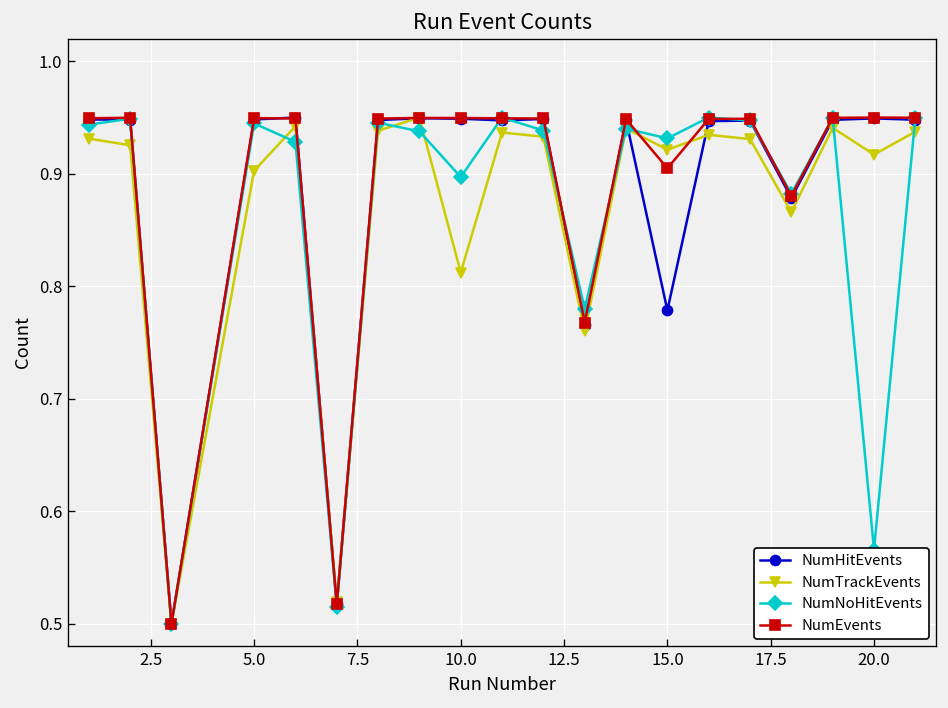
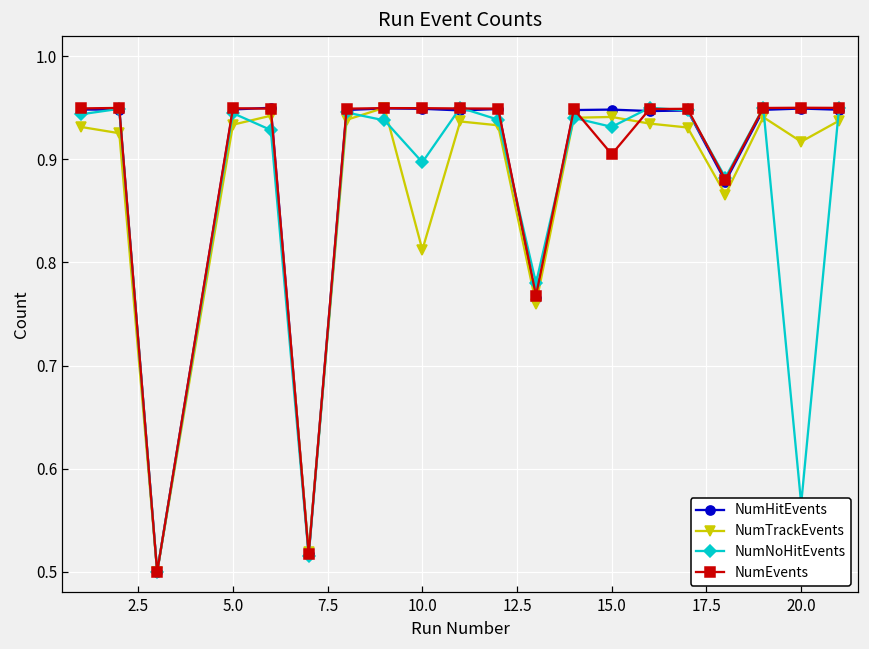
  {
    "NumHitEvents": {
-     "15.0": 0.78
+     "15.0": 0.95
    },
    "NumTrackEvents": {
-     "5.0": 0.90,
+     "5.0": 0.93,
      "10.0": 0.81,
-     "15.0": 0.92,
+     "15.0": 0.94,
      "20.0": 0.92
    },
    "NumNoHitEvents": {
      "5.0": 0.94,
      "10.0": 0.90,
      "15.0": 0.93
    },
    "NumEvents": {
      "15.0": 0.90
    }
  }
